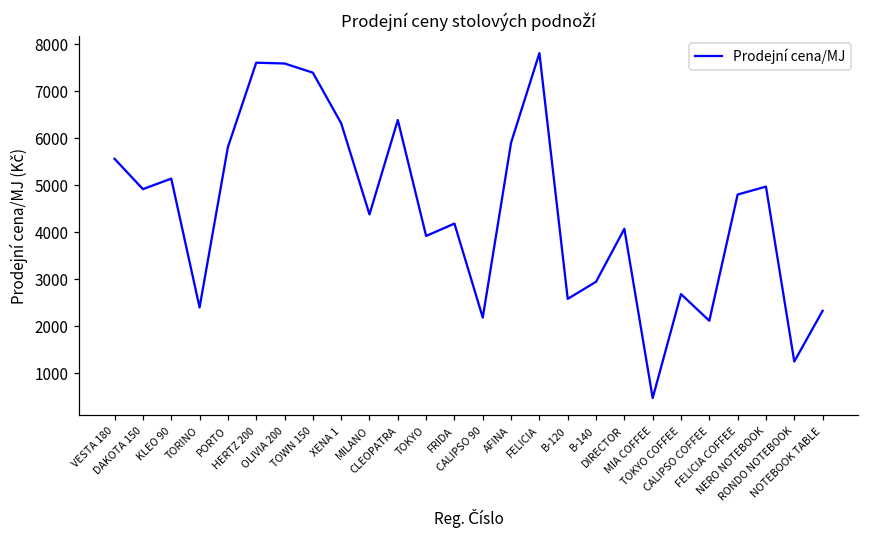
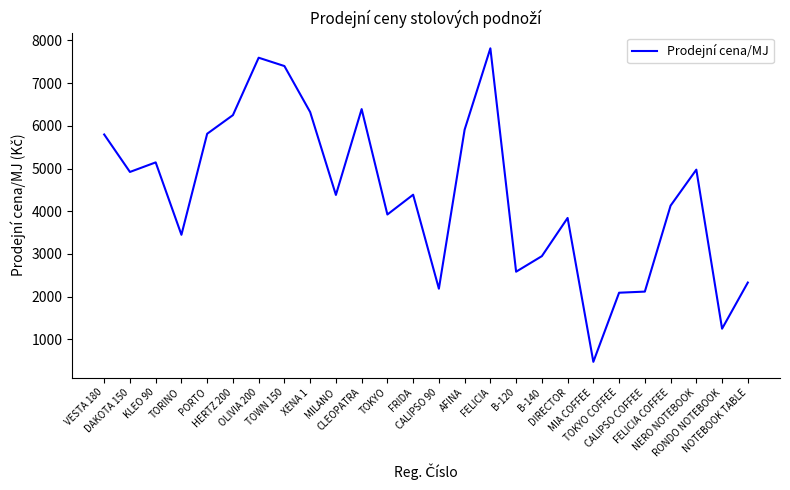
  {
-   "VESTA 180": 5600,
+   "VESTA 180": 5800,
    "DAKOTA 150": 4900,
    "KLEO 90": 5100,
-   "TORINO": 2400,
+   "TORINO": 3400,
    "PORTO": 5800,
-   "HERTZ 200": 7600,
+   "HERTZ 200": 6300,
    "OLIVIA 200": 7600,
    "TOWN 150": 7400,
    "XENA 1": 6300,
    "MILANO": 4400,
    "CLEOPATRA": 6400,
    "TOKYO": 3900,
-   "FRIDA": 4200,
+   "FRIDA": 4400,
    "CALIPSO 90": 2200,
    "AFINA": 5900,
    "FELICIA": 7800,
    "B-120": 2600,
    "B-140": 2900,
-   "DIRECTOR": 4100,
+   "DIRECTOR": 3800,
    "MIA COFFEE": 500,
-   "TOKYO COFFEE": 2700,
+   "TOKYO COFFEE": 2100,
    "CALIPSO COFFEE": 2100,
-   "FELICIA COFFEE": 4800,
+   "FELICIA COFFEE": 4100,
    "NERO NOTEBOOK": 5000,
    "RONDO NOTEBOOK": 1300,
    "NOTEBOOK TABLE": 2300
  }
